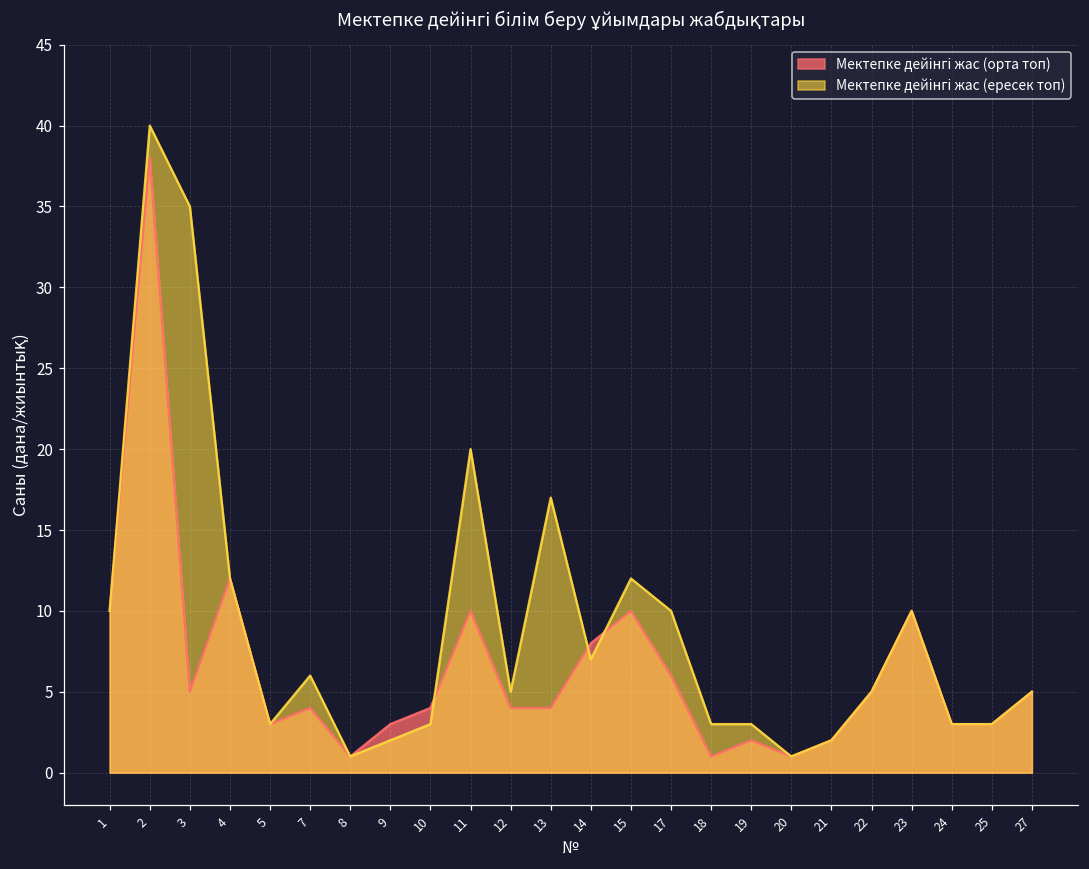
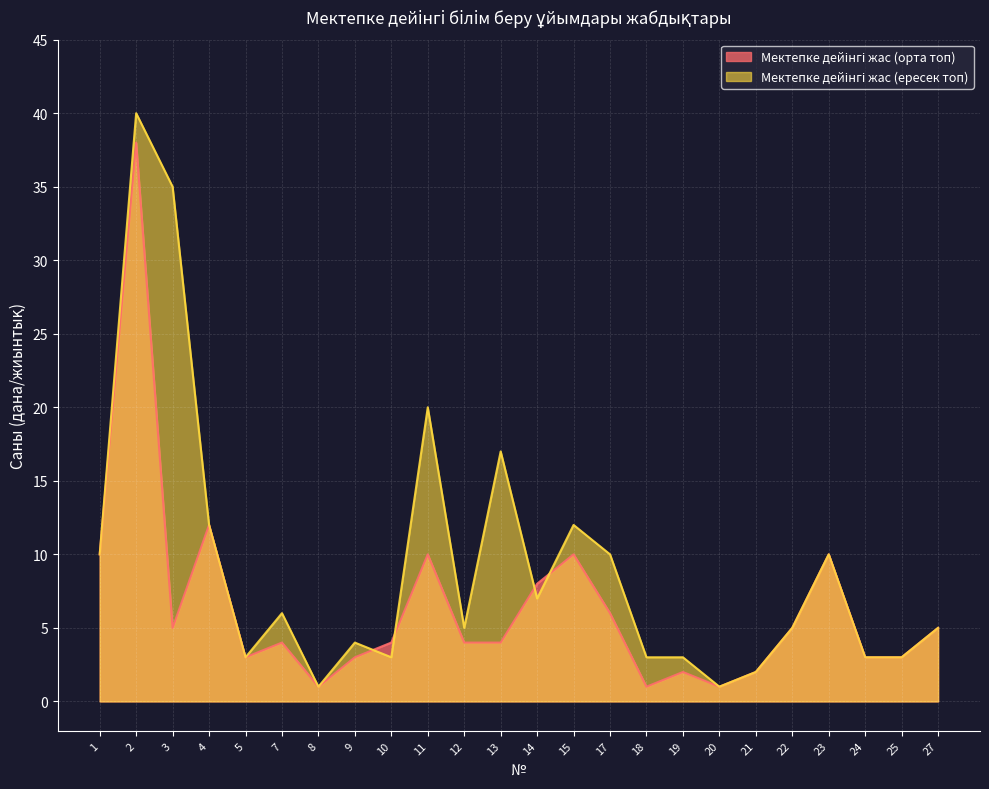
  {
    "Мектепке дейінгі жас (орта топ)": {
      "2": 38,
      "3": 5,
      "7": 4,
      "9": 3,
      "10": 4,
      "11": 10,
      "12": 4,
      "13": 4,
      "14": 8,
      "15": 10,
      "17": 6,
      "18": 1,
      "19": 2
    },
    "Мектепке дейінгі жас (ересек топ)": {
      "2": 40,
      "3": 35,
      "7": 6,
-     "9": 2,
+     "9": 4,
      "10": 3,
      "11": 20,
      "12": 5,
      "13": 17,
      "14": 7,
      "15": 12,
      "17": 10,
      "18": 3,
      "19": 3
    }
  }
